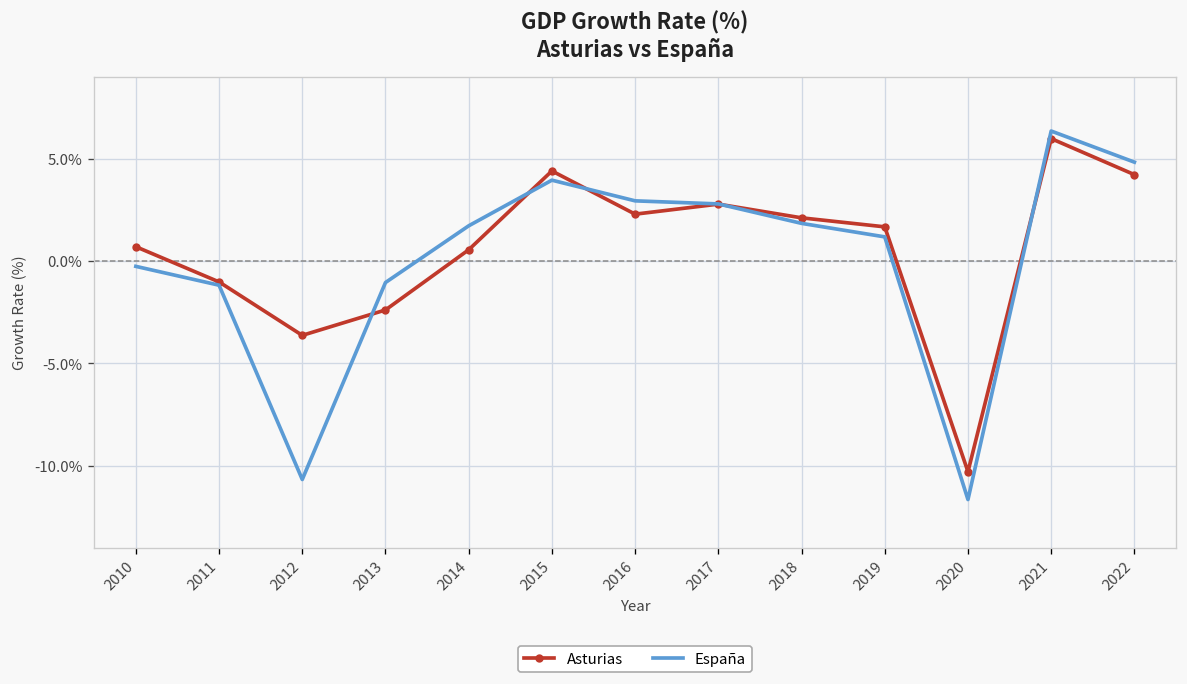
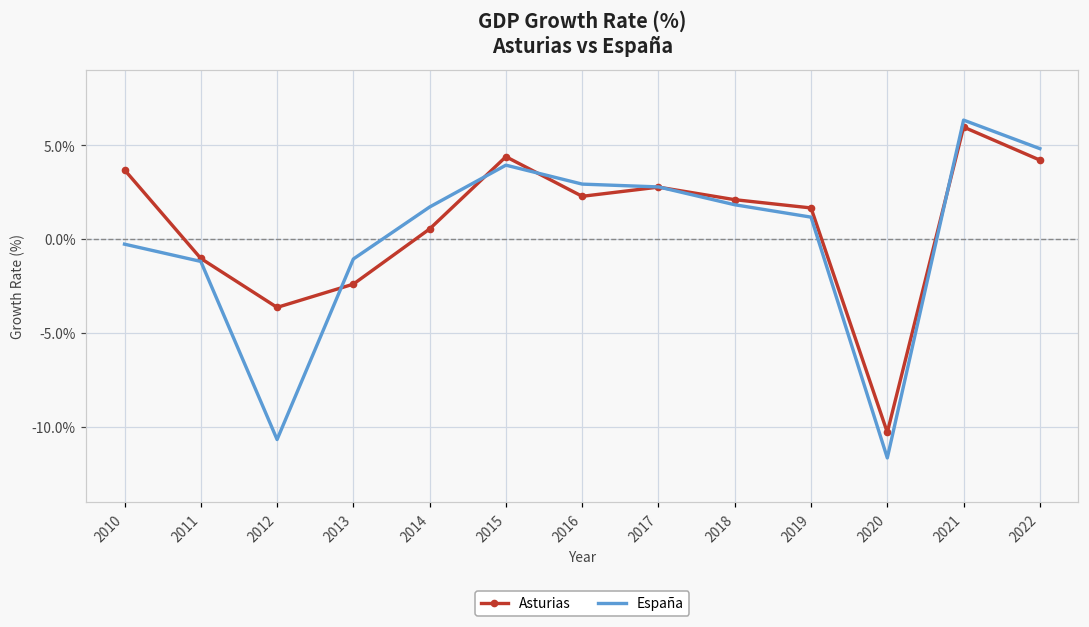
  {
    "Asturias": {
-     "2010": "0.7%",
+     "2010": "3.7%",
      "2011": "-1.0%",
      "2012": "-3.6%",
      "2013": "-2.4%",
      "2014": "0.6%",
      "2015": "4.4%",
      "2016": "2.3%",
      "2018": "2.1%",
      "2019": "1.7%",
      "2020": "-10.3%",
      "2021": "6.0%",
      "2022": "4.2%"
    },
    "España": {
      "2010": "-0.3%",
      "2011": "-1.2%",
      "2012": "-10.7%",
      "2013": "-1.1%",
      "2014": "1.7%",
      "2015": "4.0%",
      "2016": "2.9%",
      "2018": "1.8%",
      "2019": "1.2%",
      "2020": "-11.7%",
      "2021": "6.4%",
      "2022": "4.8%"
    }
  }
